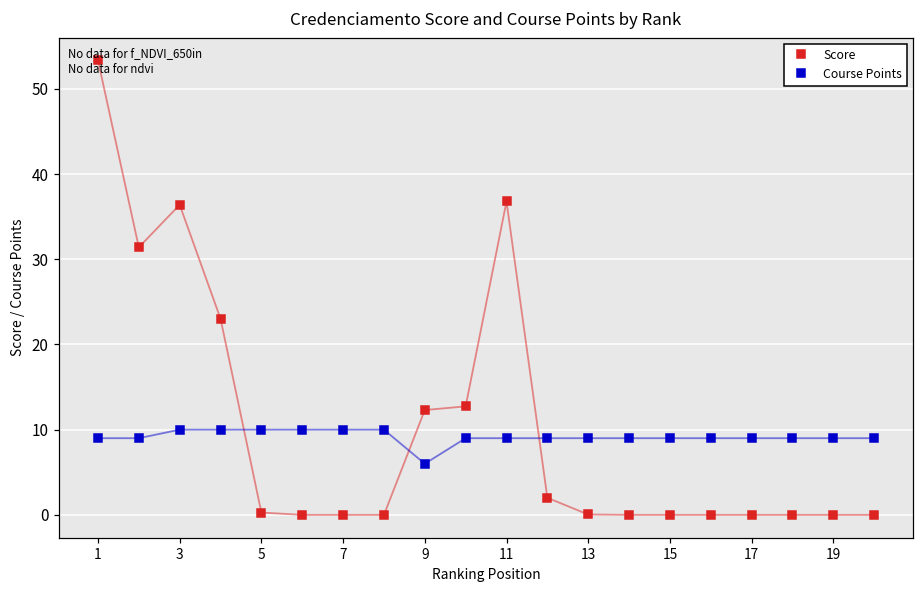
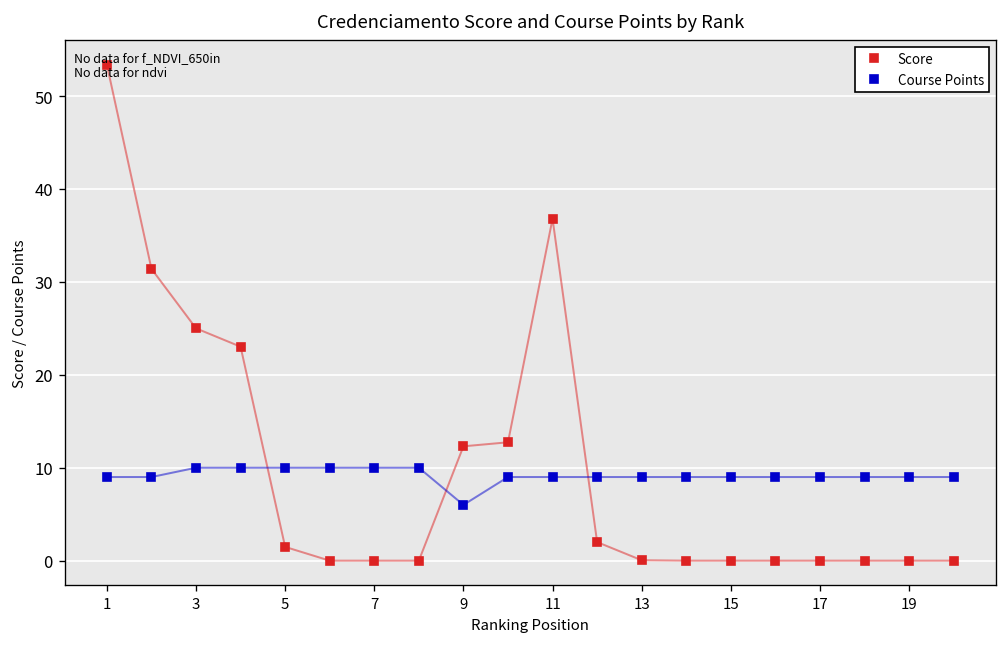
  {
    "Score": {
-     "3": 36,
-     "5": 0,
+     "3": 25,
+     "5": 1,
      "7": 0,
      "9": 12,
      "11": 37,
      "13": 0,
      "15": 0,
      "17": 0,
      "19": 0
    },
    "Course Points": {
      "1": 9,
      "3": 10,
      "5": 10,
      "7": 10,
      "9": 6,
      "11": 9,
      "13": 9,
      "15": 9,
      "17": 9,
      "19": 9
    }
  }
